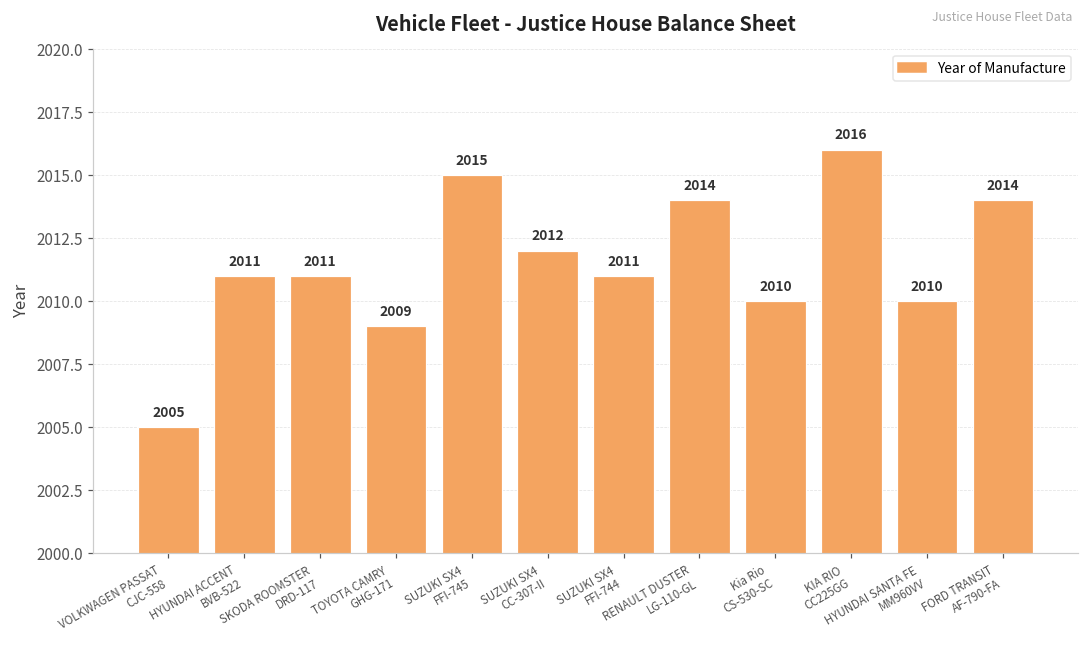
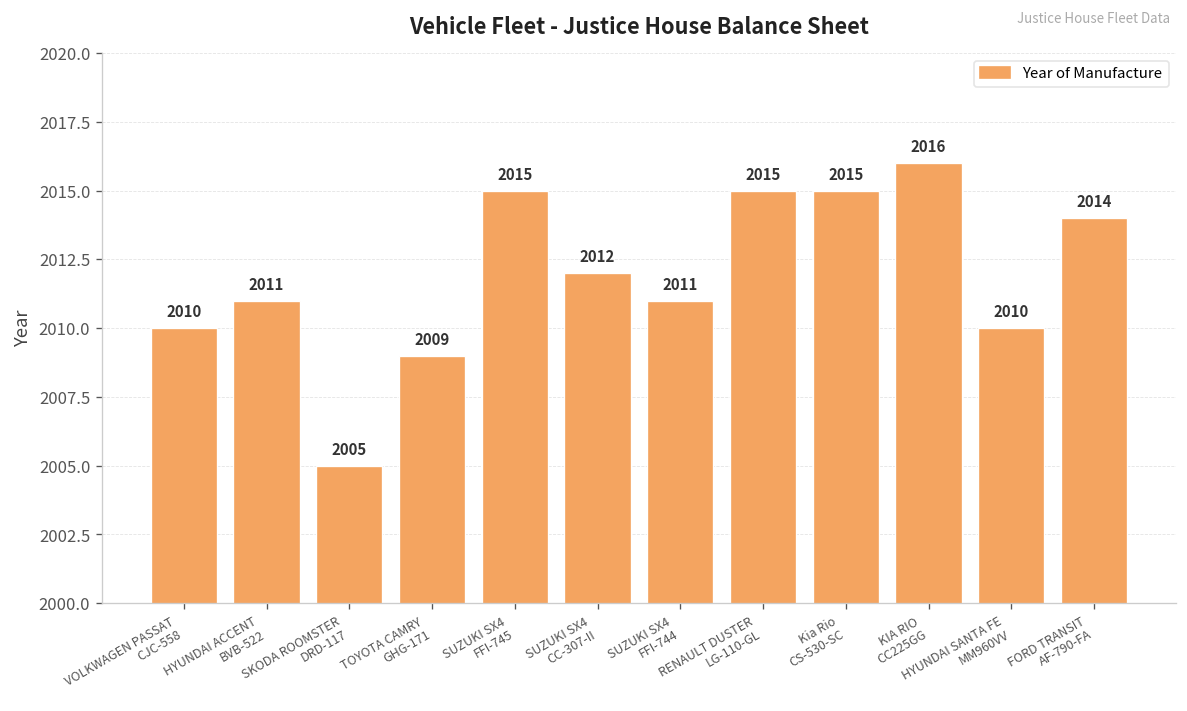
  {
-   "VOLKWAGEN PASSAT CJC-558": 2005,
+   "VOLKWAGEN PASSAT CJC-558": 2010,
    "HYUNDAI ACCENT BVB-522": 2011,
-   "SKODA ROOMSTER DRD-117": 2011,
+   "SKODA ROOMSTER DRD-117": 2005,
    "TOYOTA CAMRY GHG-171": 2009,
    "SUZUKI SX4 FFI-745": 2015,
    "SUZUKI SX4 CC-307-II": 2012,
    "SUZUKI SX4 FFI-744": 2011,
-   "RENAULT DUSTER LG-110-GL": 2014,
-   "Kia Rio CS-530-SC": 2010,
+   "RENAULT DUSTER LG-110-GL": 2015,
+   "Kia Rio CS-530-SC": 2015,
    "KIA RIO CC225GG": 2016,
    "HYUNDAI SANTA FE MM960VV": 2010,
    "FORD TRANSIT AF-790-FA": 2014
  }
